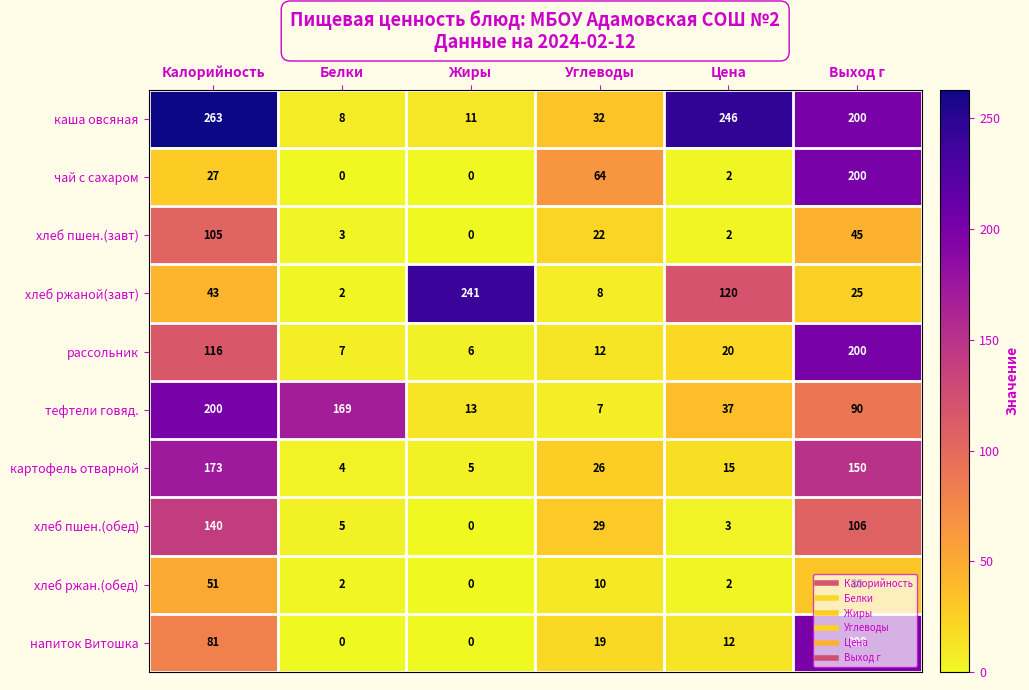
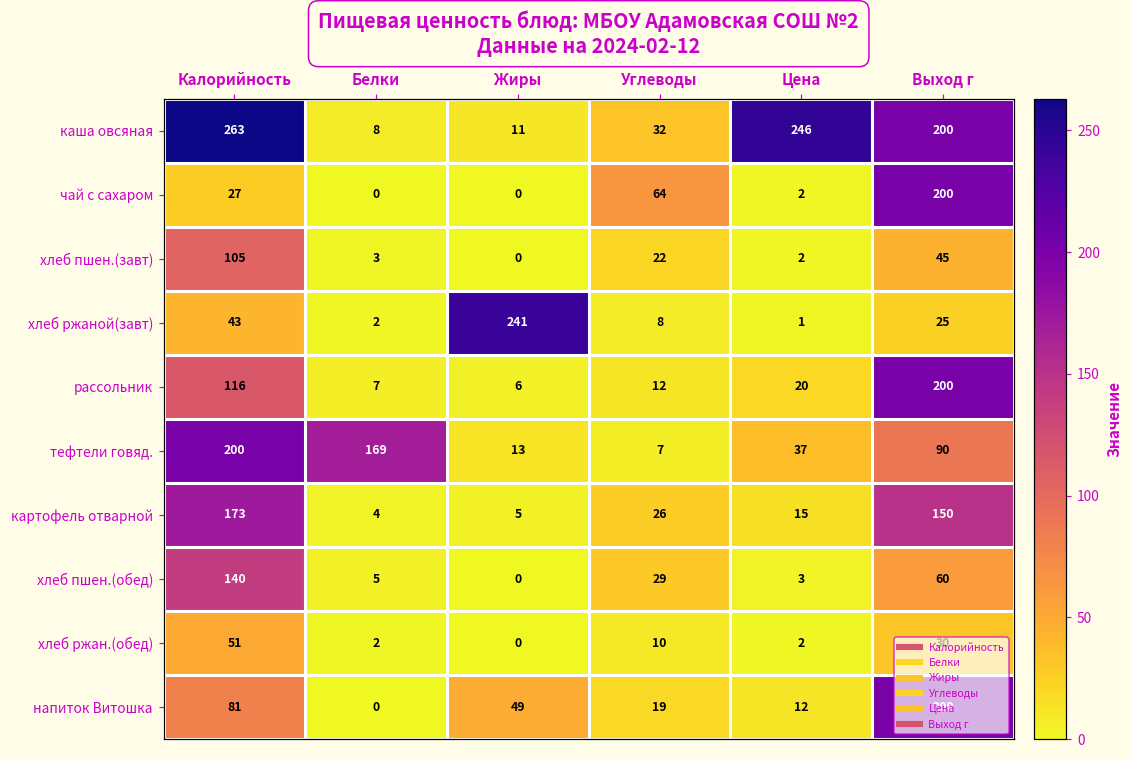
  {
    "каша овсяная": {
      "Калорийность": 263,
      "Белки": 8,
      "Жиры": 11,
      "Углеводы": 32,
      "Цена": 246,
      "Выход г": 200
    },
    "чай с сахаром": {
      "Калорийность": 27,
      "Белки": 0,
      "Жиры": 0,
      "Углеводы": 64,
      "Цена": 2,
      "Выход г": 200
    },
    "хлеб пшен.(завт)": {
      "Калорийность": 105,
      "Белки": 3,
      "Жиры": 0,
      "Углеводы": 22,
      "Цена": 2,
      "Выход г": 45
    },
    "хлеб ржаной(завт)": {
      "Калорийность": 43,
      "Белки": 2,
      "Жиры": 241,
      "Углеводы": 8,
-     "Цена": 120,
+     "Цена": 1,
      "Выход г": 25
    },
    "рассольник": {
      "Калорийность": 116,
      "Белки": 7,
      "Жиры": 6,
      "Углеводы": 12,
      "Цена": 20,
      "Выход г": 200
    },
    "тефтели говяд.": {
      "Калорийность": 200,
      "Белки": 169,
      "Жиры": 13,
      "Углеводы": 7,
      "Цена": 37,
      "Выход г": 90
    },
    "картофель отварной": {
      "Калорийность": 173,
      "Белки": 4,
      "Жиры": 5,
      "Углеводы": 26,
      "Цена": 15,
      "Выход г": 150
    },
    "хлеб пшен.(обед)": {
      "Калорийность": 140,
      "Белки": 5,
      "Жиры": 0,
      "Углеводы": 29,
      "Цена": 3,
-     "Выход г": 106
+     "Выход г": 60
    },
    "хлеб ржан.(обед)": {
      "Калорийность": 51,
      "Белки": 2,
      "Жиры": 0,
      "Углеводы": 10,
      "Цена": 2
    },
    "напиток Витошка": {
      "Калорийность": 81,
      "Белки": 0,
-     "Жиры": 0,
+     "Жиры": 49,
      "Углеводы": 19,
      "Цена": 12
    }
  }
